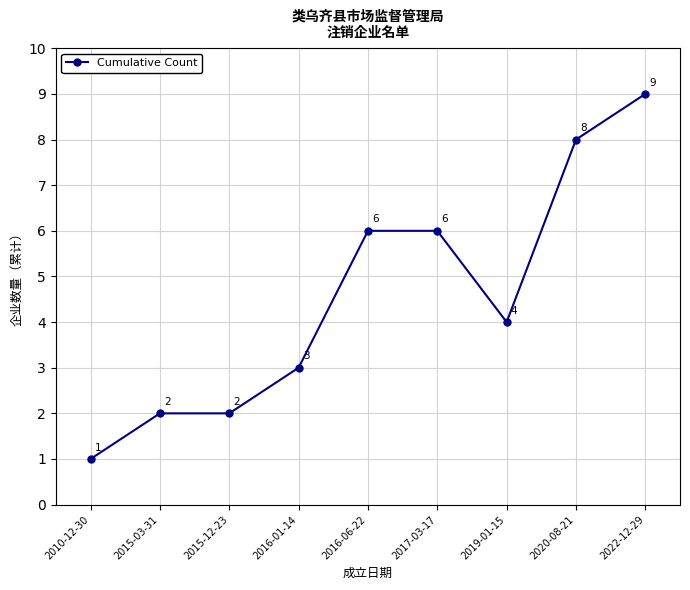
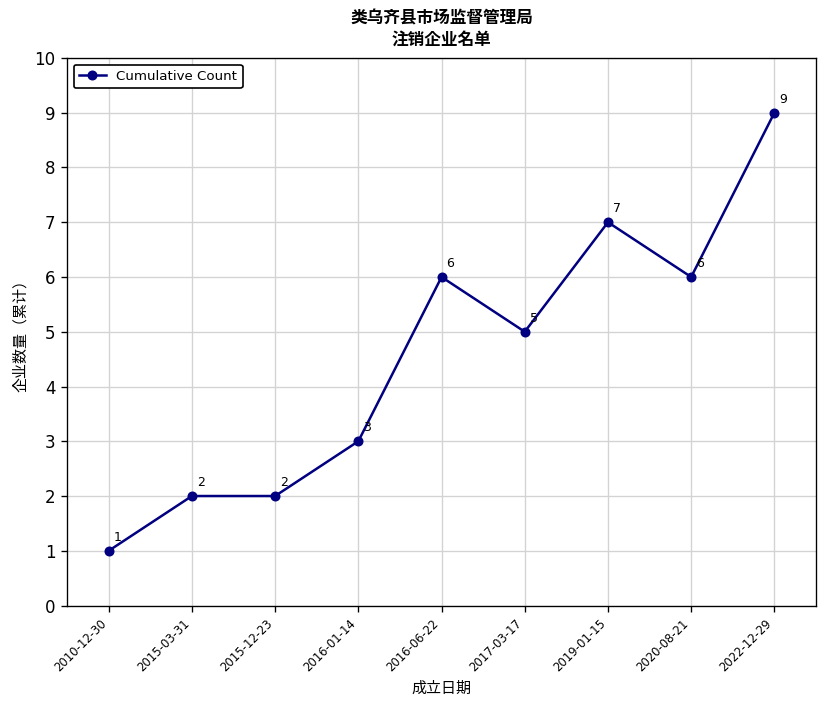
  {
    "2010-12-30": 1,
    "2015-03-31": 2,
    "2015-12-23": 2,
    "2016-01-14": 3,
    "2016-06-22": 6,
-   "2017-03-17": 6,
-   "2019-01-15": 4,
-   "2020-08-21": 8,
+   "2017-03-17": 5,
+   "2019-01-15": 7,
+   "2020-08-21": 6,
    "2022-12-29": 9
  }
